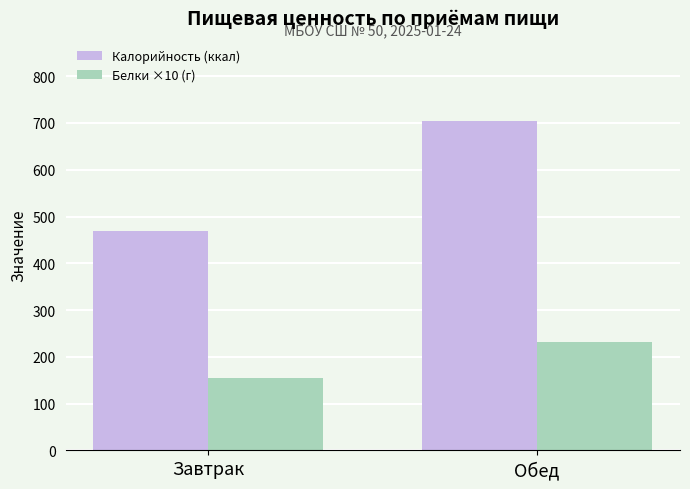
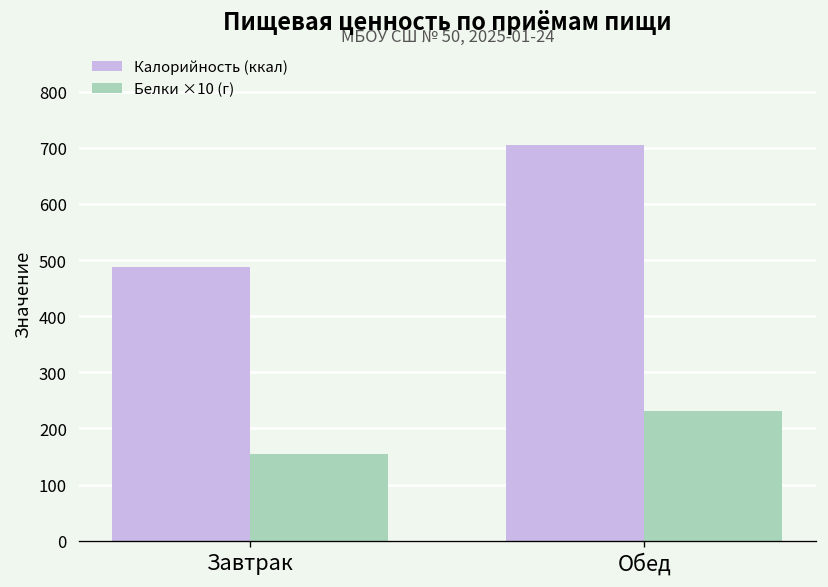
  {
    "Калорийность (ккал)": {
-     "Завтрак": 470,
+     "Завтрак": 490,
      "Обед": 710
    },
    "Белки ×10 (г)": {
      "Завтрак": 150,
      "Обед": 230
    }
  }
